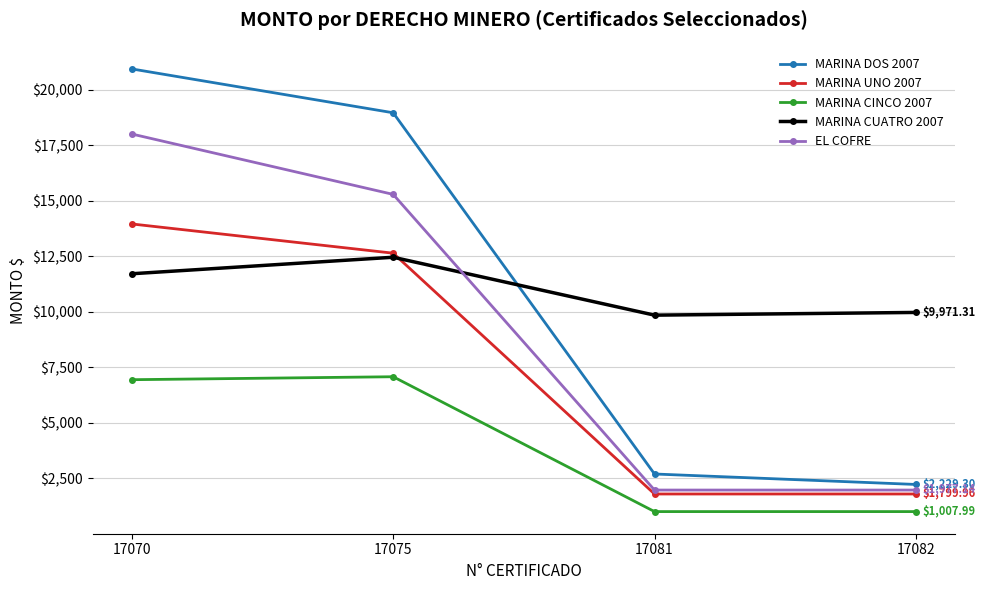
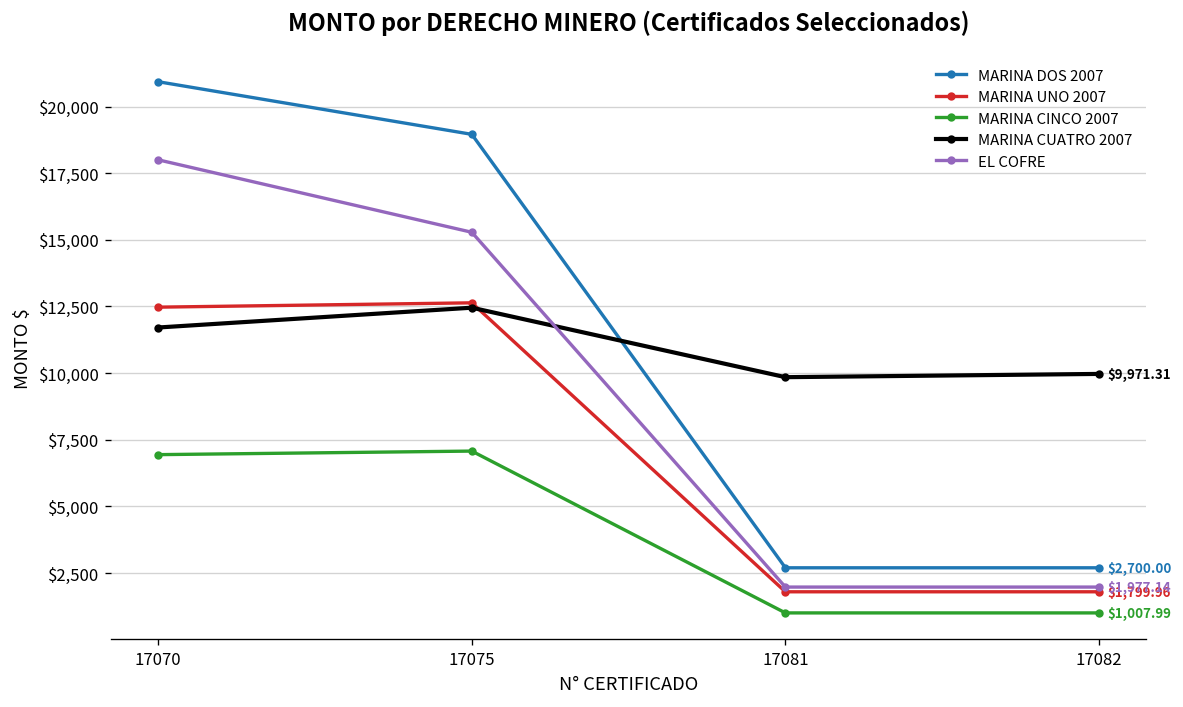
  {
    "MARINA DOS 2007": {
-     "17082": "$2,229.30"
+     "17082": "$2,700.00"
    },
    "MARINA UNO 2007": {
-     "17070": "$14,000",
+     "17070": "$12,500",
      "17075": "$12,600",
      "17081": "$1,800"
    },
    "MARINA CINCO 2007": {
      "17082": "$1,007.99"
    },
    "MARINA CUATRO 2007": {
      "17082": "$9,971.31"
    },
    "EL COFRE": {
      "17070": "$18,000",
      "17075": "$15,300",
      "17081": "$2,000"
    }
  }
